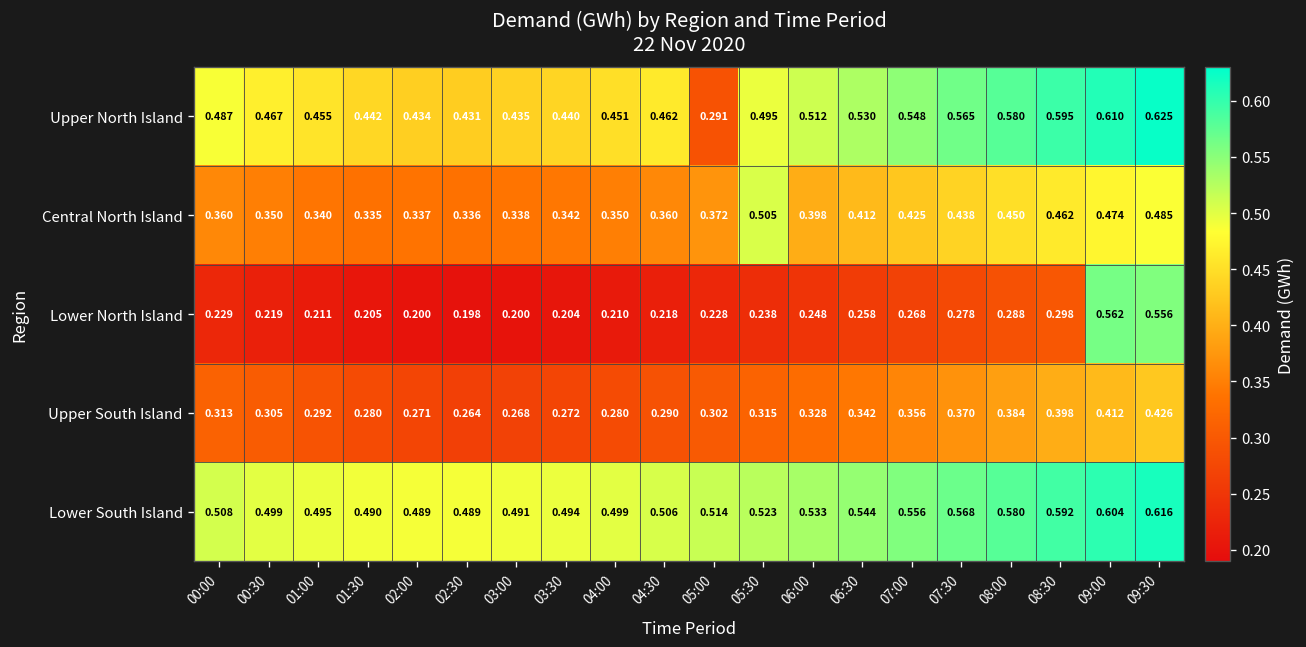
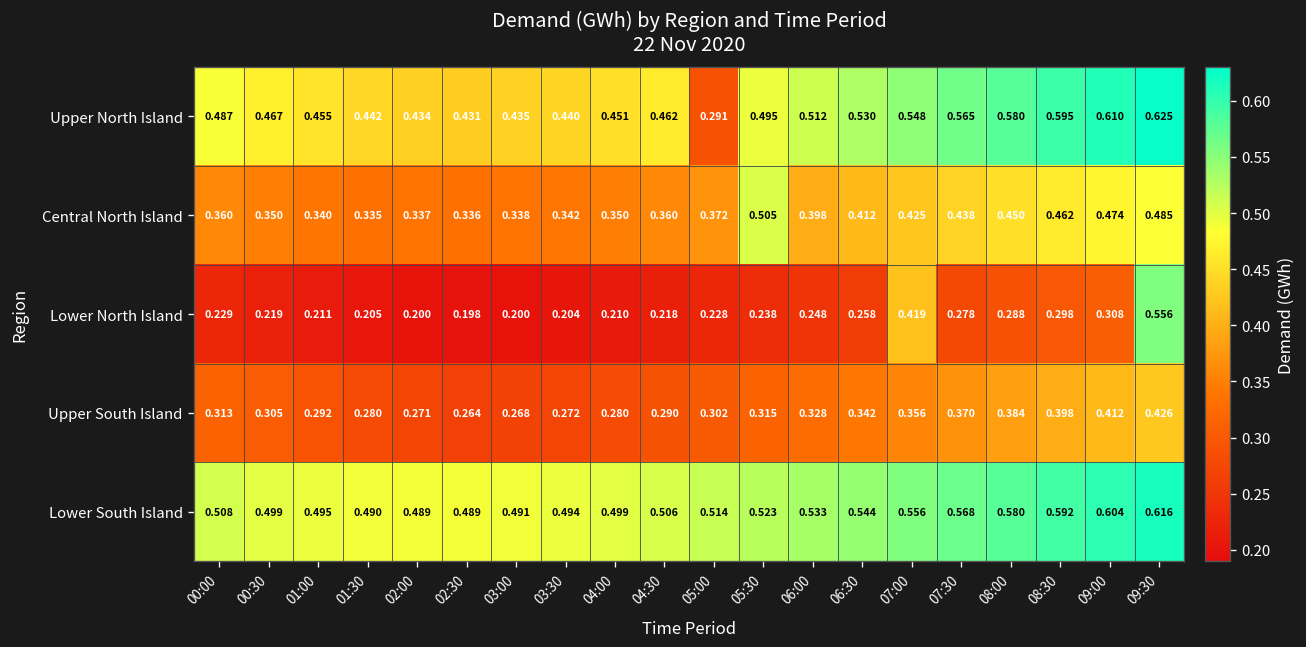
  {
    "Upper North Island": {
      "00:00": 0.487,
      "00:30": 0.467,
      "01:00": 0.455,
      "01:30": 0.442,
      "02:00": 0.434,
      "02:30": 0.431,
      "03:00": 0.435,
      "03:30": 0.440,
      "04:00": 0.451,
      "04:30": 0.462,
      "05:00": 0.291,
      "05:30": 0.495,
      "06:00": 0.512,
      "06:30": 0.530,
      "07:00": 0.548,
      "07:30": 0.565,
      "08:00": 0.580,
      "08:30": 0.595,
      "09:00": 0.610,
      "09:30": 0.625
    },
    "Central North Island": {
      "00:00": 0.360,
      "00:30": 0.350,
      "01:00": 0.340,
      "01:30": 0.335,
      "02:00": 0.337,
      "02:30": 0.336,
      "03:00": 0.338,
      "03:30": 0.342,
      "04:00": 0.350,
      "04:30": 0.360,
      "05:00": 0.372,
      "05:30": 0.505,
      "06:00": 0.398,
      "06:30": 0.412,
      "07:00": 0.425,
      "07:30": 0.438,
      "08:00": 0.450,
      "08:30": 0.462,
      "09:00": 0.474,
      "09:30": 0.485
    },
    "Lower North Island": {
      "00:00": 0.229,
      "00:30": 0.219,
      "01:00": 0.211,
      "01:30": 0.205,
      "02:00": 0.200,
      "02:30": 0.198,
      "03:00": 0.200,
      "03:30": 0.204,
      "04:00": 0.210,
      "04:30": 0.218,
      "05:00": 0.228,
      "05:30": 0.238,
      "06:00": 0.248,
      "06:30": 0.258,
-     "07:00": 0.268,
+     "07:00": 0.419,
      "07:30": 0.278,
      "08:00": 0.288,
      "08:30": 0.298,
-     "09:00": 0.562,
+     "09:00": 0.308,
      "09:30": 0.556
    },
    "Upper South Island": {
      "00:00": 0.313,
      "00:30": 0.305,
      "01:00": 0.292,
      "01:30": 0.280,
      "02:00": 0.271,
      "02:30": 0.264,
      "03:00": 0.268,
      "03:30": 0.272,
      "04:00": 0.280,
      "04:30": 0.290,
      "05:00": 0.302,
      "05:30": 0.315,
      "06:00": 0.328,
      "06:30": 0.342,
      "07:00": 0.356,
      "07:30": 0.370,
      "08:00": 0.384,
      "08:30": 0.398,
      "09:00": 0.412,
      "09:30": 0.426
    },
    "Lower South Island": {
      "00:00": 0.508,
      "00:30": 0.499,
      "01:00": 0.495,
      "01:30": 0.490,
      "02:00": 0.489,
      "02:30": 0.489,
      "03:00": 0.491,
      "03:30": 0.494,
      "04:00": 0.499,
      "04:30": 0.506,
      "05:00": 0.514,
      "05:30": 0.523,
      "06:00": 0.533,
      "06:30": 0.544,
      "07:00": 0.556,
      "07:30": 0.568,
      "08:00": 0.580,
      "08:30": 0.592,
      "09:00": 0.604,
      "09:30": 0.616
    }
  }
